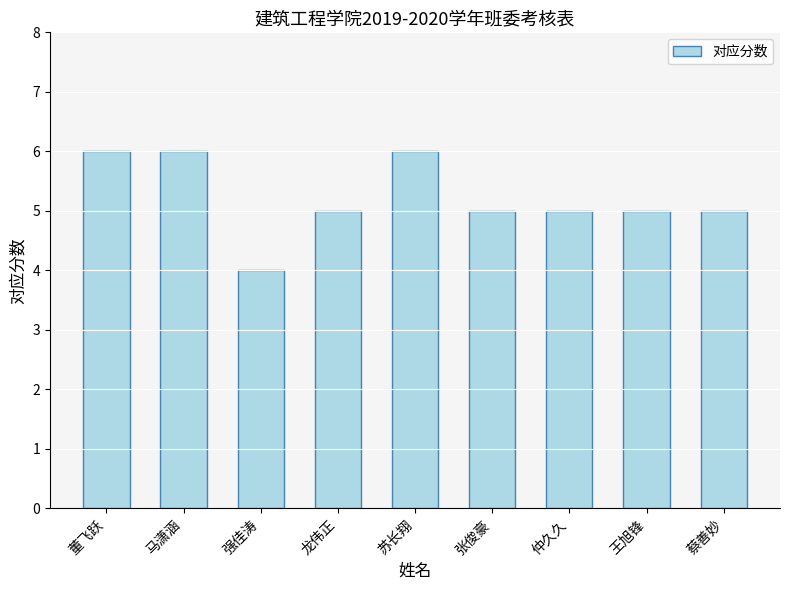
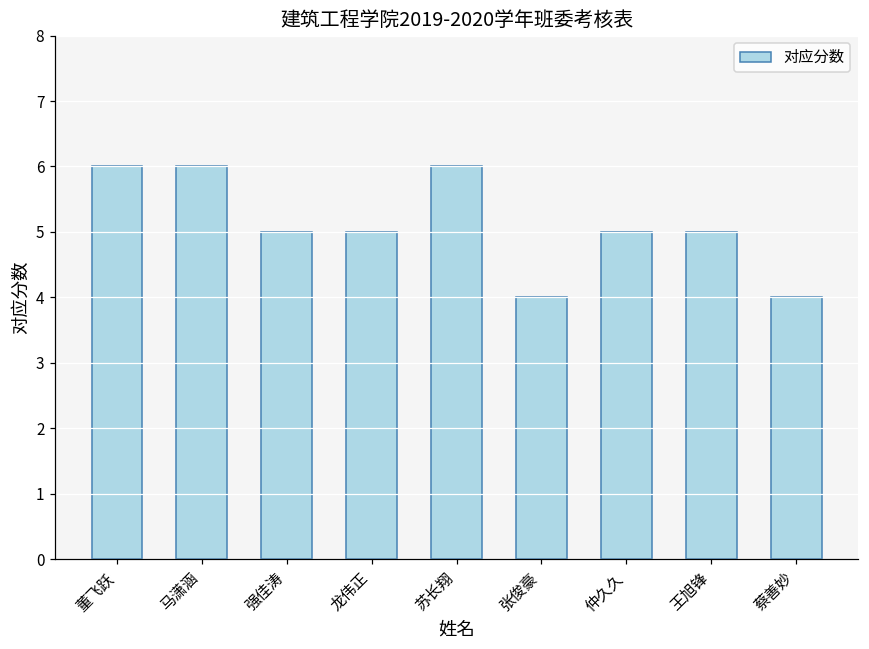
  {
    "董飞跃": 6,
    "马潇涵": 6,
-   "强佳涛": 4,
+   "强佳涛": 5,
    "龙伟正": 5,
    "苏长翔": 6,
-   "张俊豪": 5,
+   "张俊豪": 4,
    "仲久久": 5,
    "王旭锋": 5,
-   "蔡善妙": 5
+   "蔡善妙": 4
  }
